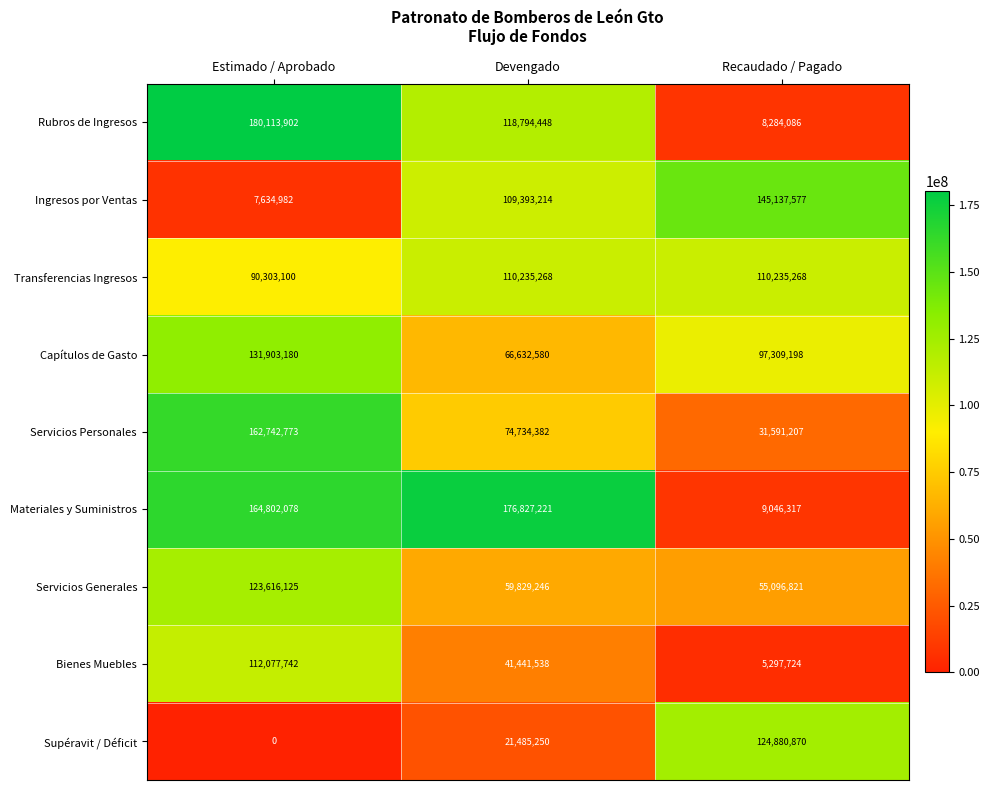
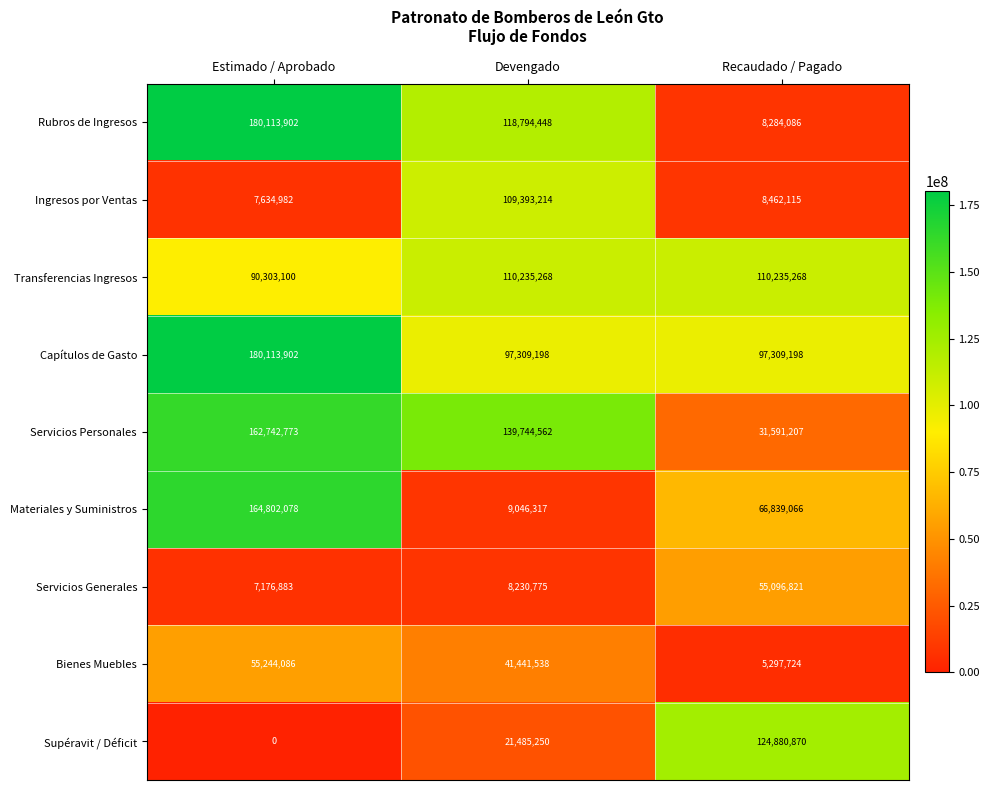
  {
    "Rubros de Ingresos": {
      "Estimado / Aprobado": "180,113,902",
      "Devengado": "118,794,448",
      "Recaudado / Pagado": "8,284,086"
    },
    "Ingresos por Ventas": {
      "Estimado / Aprobado": "7,634,982",
      "Devengado": "109,393,214",
-     "Recaudado / Pagado": "145,137,577"
+     "Recaudado / Pagado": "8,462,115"
    },
    "Transferencias Ingresos": {
      "Estimado / Aprobado": "90,303,100",
      "Devengado": "110,235,268",
      "Recaudado / Pagado": "110,235,268"
    },
    "Capítulos de Gasto": {
-     "Estimado / Aprobado": "131,903,180",
-     "Devengado": "66,632,580",
+     "Estimado / Aprobado": "180,113,902",
+     "Devengado": "97,309,198",
      "Recaudado / Pagado": "97,309,198"
    },
    "Servicios Personales": {
      "Estimado / Aprobado": "162,742,773",
-     "Devengado": "74,734,382",
+     "Devengado": "139,744,562",
      "Recaudado / Pagado": "31,591,207"
    },
    "Materiales y Suministros": {
      "Estimado / Aprobado": "164,802,078",
-     "Devengado": "176,827,221",
-     "Recaudado / Pagado": "9,046,317"
+     "Devengado": "9,046,317",
+     "Recaudado / Pagado": "66,839,066"
    },
    "Servicios Generales": {
-     "Estimado / Aprobado": "123,616,125",
-     "Devengado": "59,829,246",
+     "Estimado / Aprobado": "7,176,883",
+     "Devengado": "8,230,775",
      "Recaudado / Pagado": "55,096,821"
    },
    "Bienes Muebles": {
-     "Estimado / Aprobado": "112,077,742",
+     "Estimado / Aprobado": "55,244,086",
      "Devengado": "41,441,538",
      "Recaudado / Pagado": "5,297,724"
    },
    "Supéravit / Déficit": {
      "Estimado / Aprobado": "0",
      "Devengado": "21,485,250",
      "Recaudado / Pagado": "124,880,870"
    }
  }
